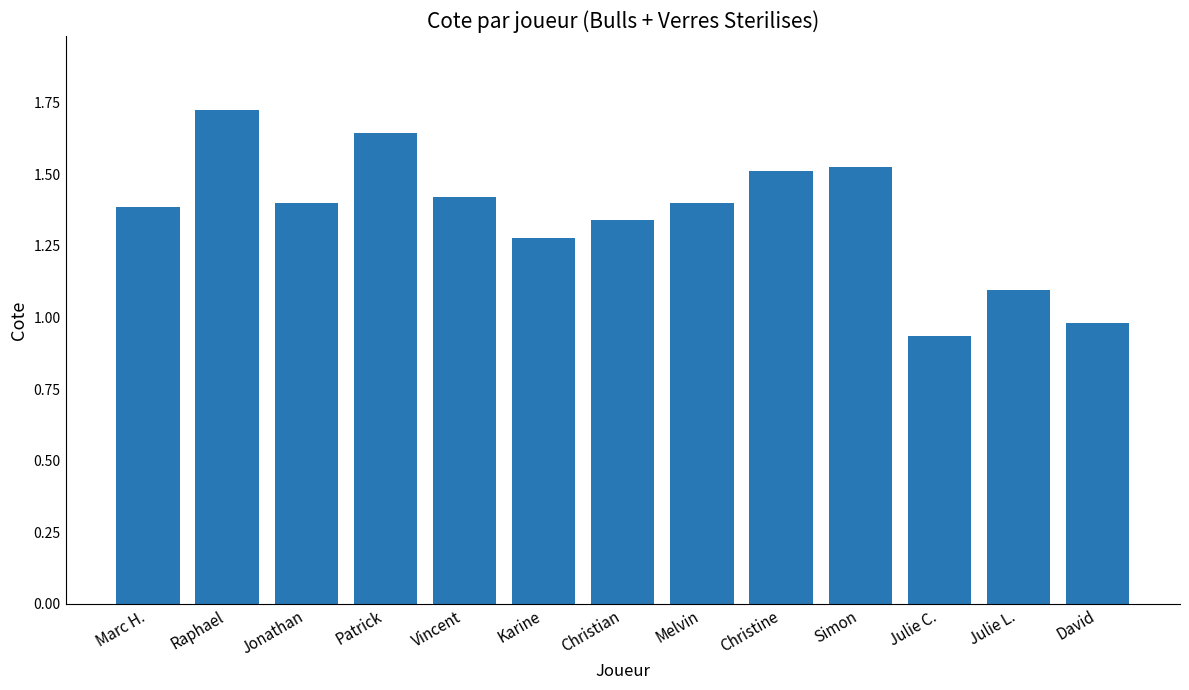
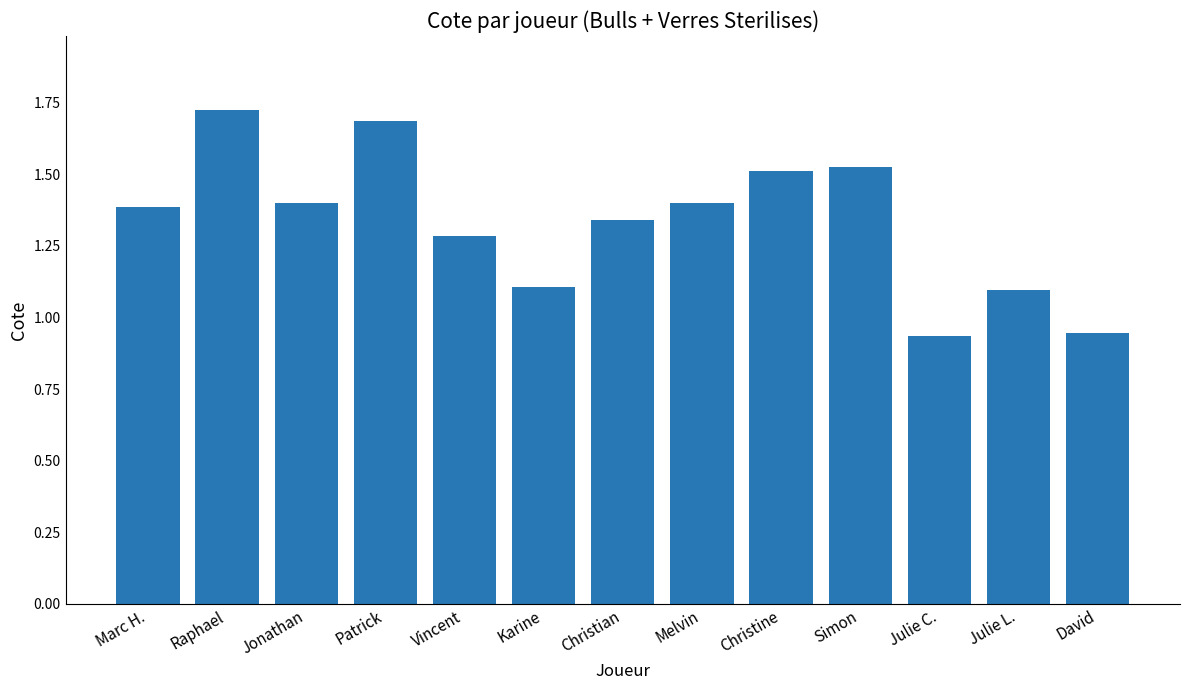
  {
    "Marc H.": 1.39,
    "Raphael": 1.72,
    "Jonathan": 1.40,
-   "Patrick": 1.64,
-   "Vincent": 1.42,
-   "Karine": 1.28,
+   "Patrick": 1.69,
+   "Vincent": 1.29,
+   "Karine": 1.11,
    "Christian": 1.34,
    "Melvin": 1.40,
    "Christine": 1.51,
    "Simon": 1.53,
    "Julie C.": 0.94,
    "Julie L.": 1.10,
-   "David": 0.98
+   "David": 0.94
  }
